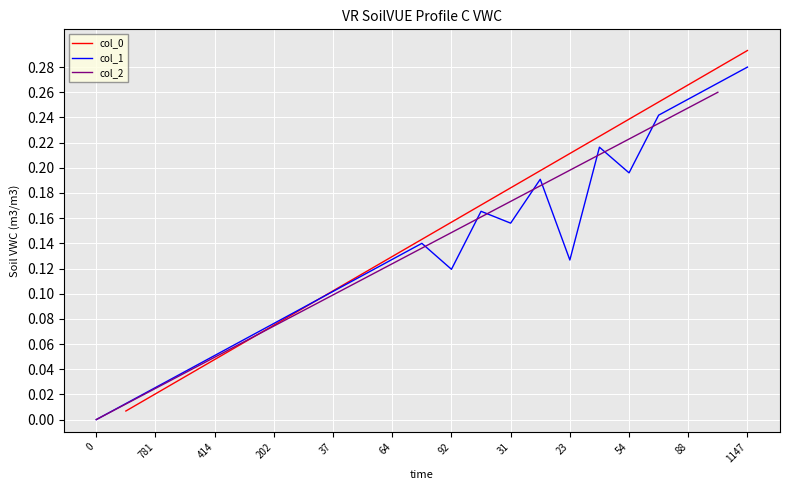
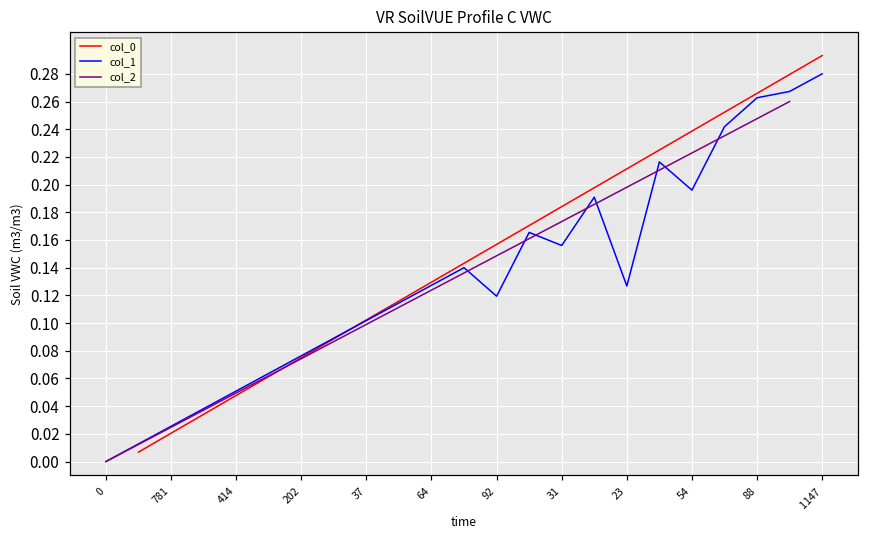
  {
    "col_0": {
      "781": 0.020,
      "64": 0.130,
      "92": 0.157,
      "31": 0.184,
      "23": 0.211,
      "54": 0.239,
      "88": 0.266,
      "1147": 0.293
    },
    "col_1": {
      "64": 0.127,
      "92": 0.119,
      "31": 0.156,
      "23": 0.127,
      "54": 0.196,
-     "88": 0.255,
+     "88": 0.263,
      "1147": 0.280
    },
    "col_2": {
      "37": 0.099,
      "64": 0.124,
      "92": 0.149,
      "31": 0.173,
      "23": 0.198,
      "54": 0.223,
      "88": 0.248
    }
  }
